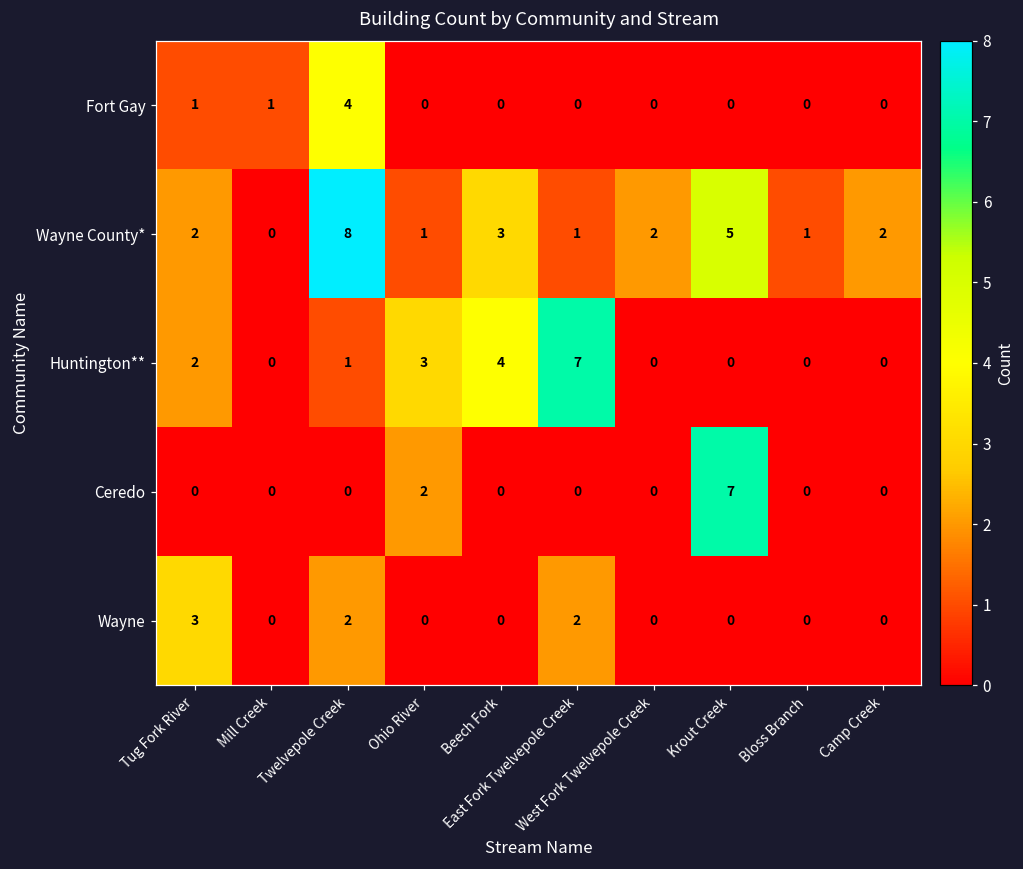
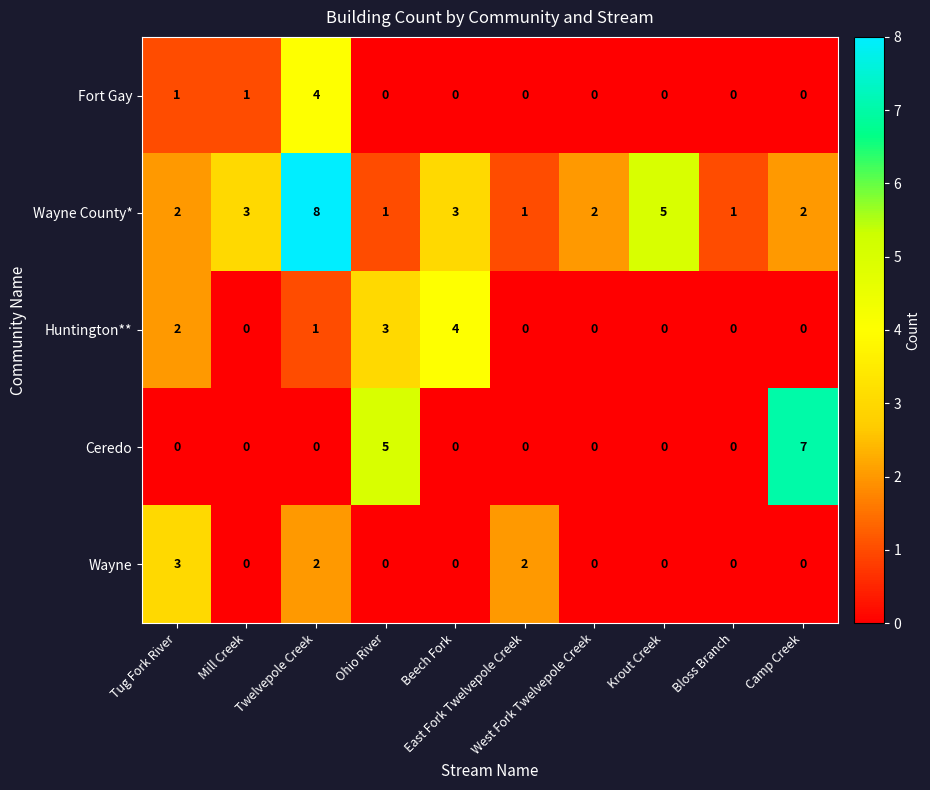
  {
    "Fort Gay": {
      "Tug Fork River": 1,
      "Mill Creek": 1,
      "Twelvepole Creek": 4,
      "Ohio River": 0,
      "Beech Fork": 0,
      "East Fork Twelvepole Creek": 0,
      "West Fork Twelvepole Creek": 0,
      "Krout Creek": 0,
      "Bloss Branch": 0,
      "Camp Creek": 0
    },
    "Wayne County*": {
      "Tug Fork River": 2,
-     "Mill Creek": 0,
+     "Mill Creek": 3,
      "Twelvepole Creek": 8,
      "Ohio River": 1,
      "Beech Fork": 3,
      "East Fork Twelvepole Creek": 1,
      "West Fork Twelvepole Creek": 2,
      "Krout Creek": 5,
      "Bloss Branch": 1,
      "Camp Creek": 2
    },
    "Huntington**": {
      "Tug Fork River": 2,
      "Mill Creek": 0,
      "Twelvepole Creek": 1,
      "Ohio River": 3,
      "Beech Fork": 4,
-     "East Fork Twelvepole Creek": 7,
+     "East Fork Twelvepole Creek": 0,
      "West Fork Twelvepole Creek": 0,
      "Krout Creek": 0,
      "Bloss Branch": 0,
      "Camp Creek": 0
    },
    "Ceredo": {
      "Tug Fork River": 0,
      "Mill Creek": 0,
      "Twelvepole Creek": 0,
-     "Ohio River": 2,
+     "Ohio River": 5,
      "Beech Fork": 0,
      "East Fork Twelvepole Creek": 0,
      "West Fork Twelvepole Creek": 0,
-     "Krout Creek": 7,
+     "Krout Creek": 0,
      "Bloss Branch": 0,
-     "Camp Creek": 0
+     "Camp Creek": 7
    },
    "Wayne": {
      "Tug Fork River": 3,
      "Mill Creek": 0,
      "Twelvepole Creek": 2,
      "Ohio River": 0,
      "Beech Fork": 0,
      "East Fork Twelvepole Creek": 2,
      "West Fork Twelvepole Creek": 0,
      "Krout Creek": 0,
      "Bloss Branch": 0,
      "Camp Creek": 0
    }
  }
